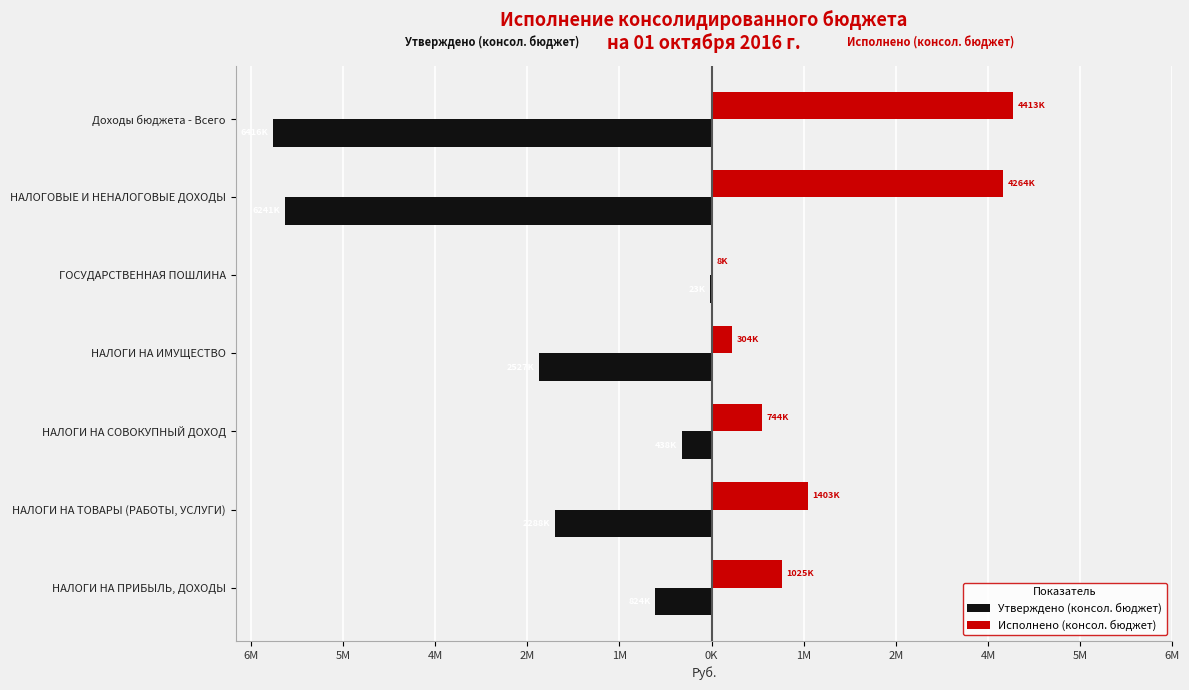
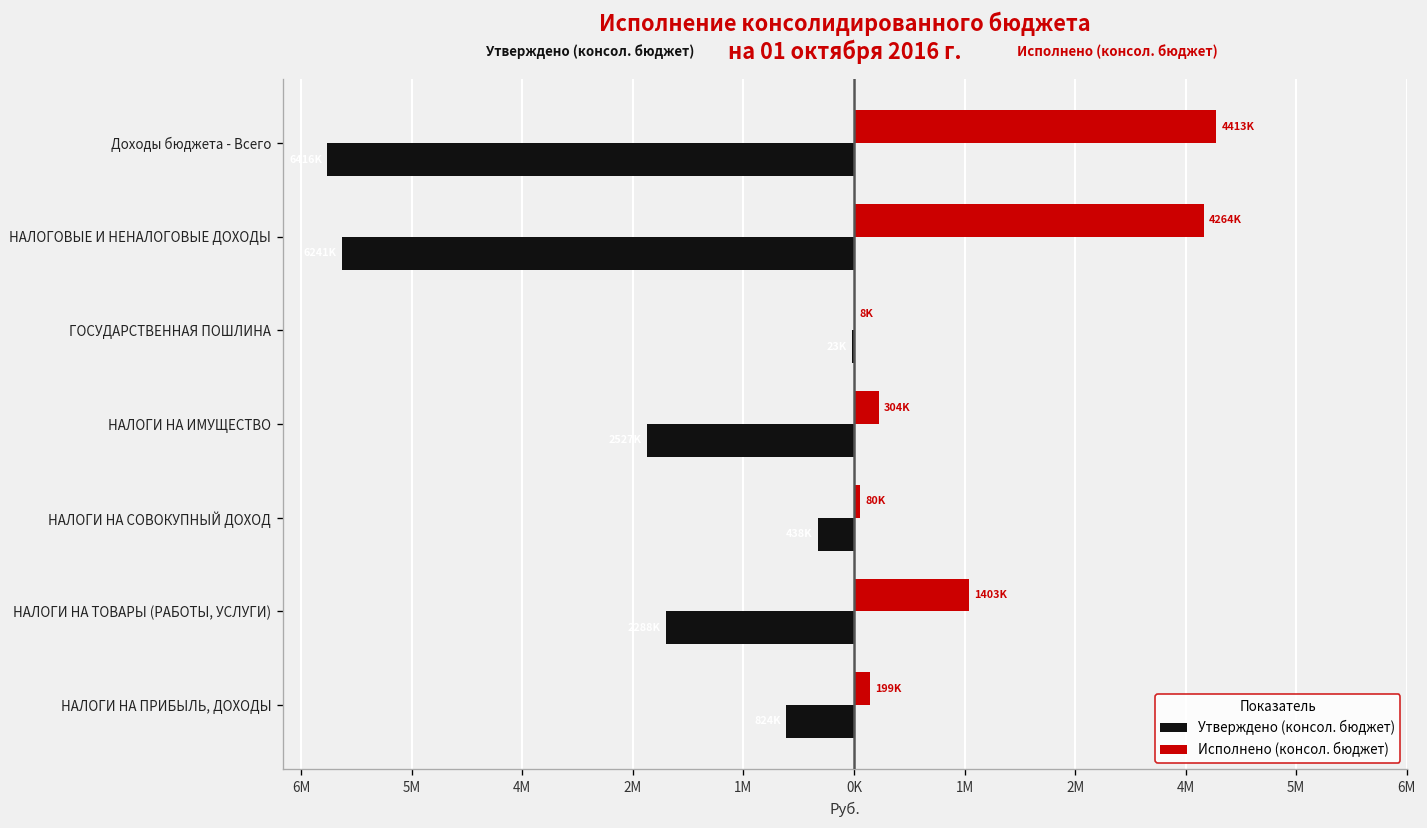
  {
    "Исполнено (консол. бюджет)": {
      "Доходы бюджета - Всего": "4413K",
      "НАЛОГОВЫЕ И НЕНАЛОГОВЫЕ ДОХОДЫ": "4264K",
      "ГОСУДАРСТВЕННАЯ ПОШЛИНА": "8K",
      "НАЛОГИ НА ИМУЩЕСТВО": "304K",
-     "НАЛОГИ НА СОВОКУПНЫЙ ДОХОД": "744K",
+     "НАЛОГИ НА СОВОКУПНЫЙ ДОХОД": "80K",
      "НАЛОГИ НА ТОВАРЫ (РАБОТЫ, УСЛУГИ)": "1403K",
-     "НАЛОГИ НА ПРИБЫЛЬ, ДОХОДЫ": "1025K"
+     "НАЛОГИ НА ПРИБЫЛЬ, ДОХОДЫ": "199K"
    }
  }
